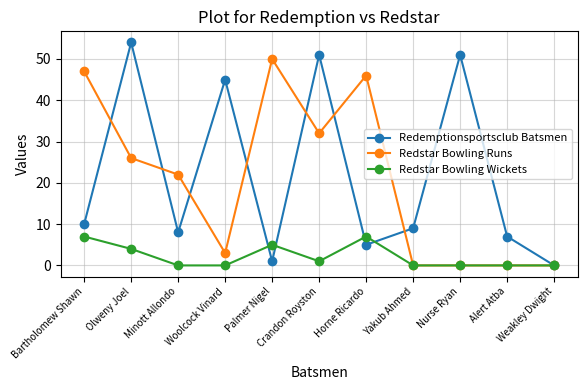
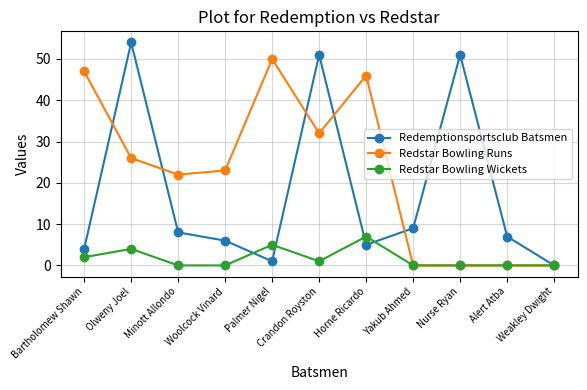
  {
    "Redemptionsportsclub Batsmen": {
-     "Bartholomew Shawn": 10,
+     "Bartholomew Shawn": 4,
      "Olweny Joel": 54,
      "Minott Allondo": 8,
-     "Woolcock Vinard": 45,
+     "Woolcock Vinard": 6,
      "Palmer Nigel": 1,
      "Crandon Royston": 51,
      "Horne Ricardo": 5,
      "Yakub Ahmed": 9,
      "Nurse Ryan": 51,
      "Alert Atba": 7
    },
    "Redstar Bowling Runs": {
      "Bartholomew Shawn": 47,
      "Olweny Joel": 26,
      "Minott Allondo": 22,
-     "Woolcock Vinard": 3,
+     "Woolcock Vinard": 23,
      "Palmer Nigel": 50,
      "Crandon Royston": 32,
      "Horne Ricardo": 46
    },
    "Redstar Bowling Wickets": {
-     "Bartholomew Shawn": 7,
+     "Bartholomew Shawn": 2,
      "Olweny Joel": 4,
      "Minott Allondo": 0,
      "Woolcock Vinard": 0,
      "Palmer Nigel": 5,
      "Crandon Royston": 1,
      "Horne Ricardo": 7
    }
  }
